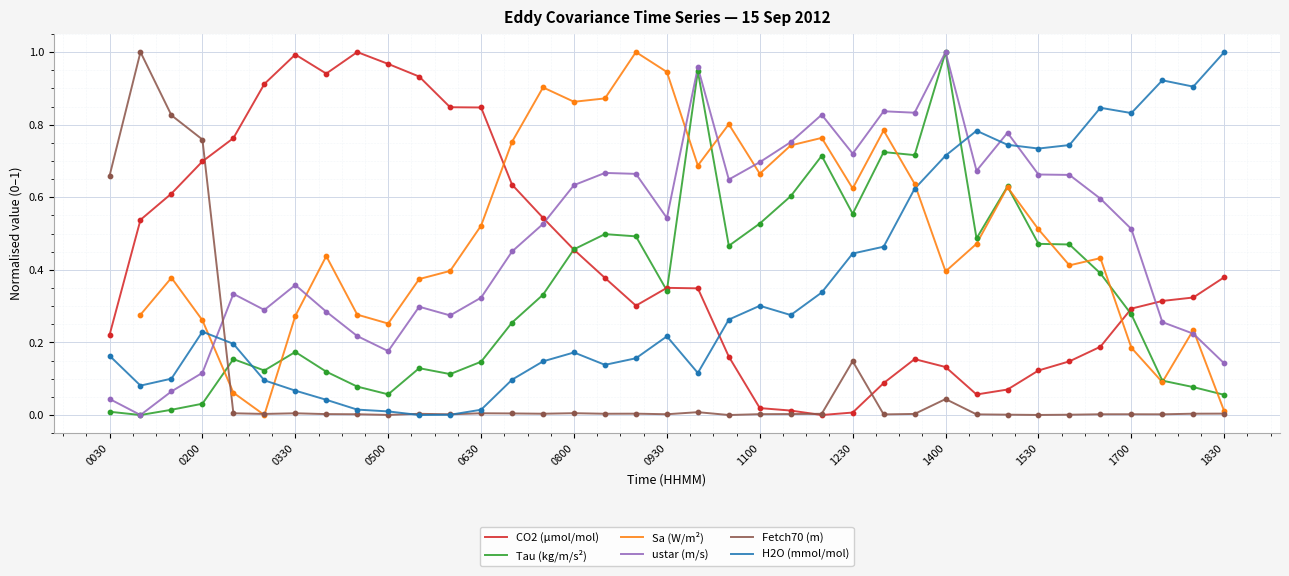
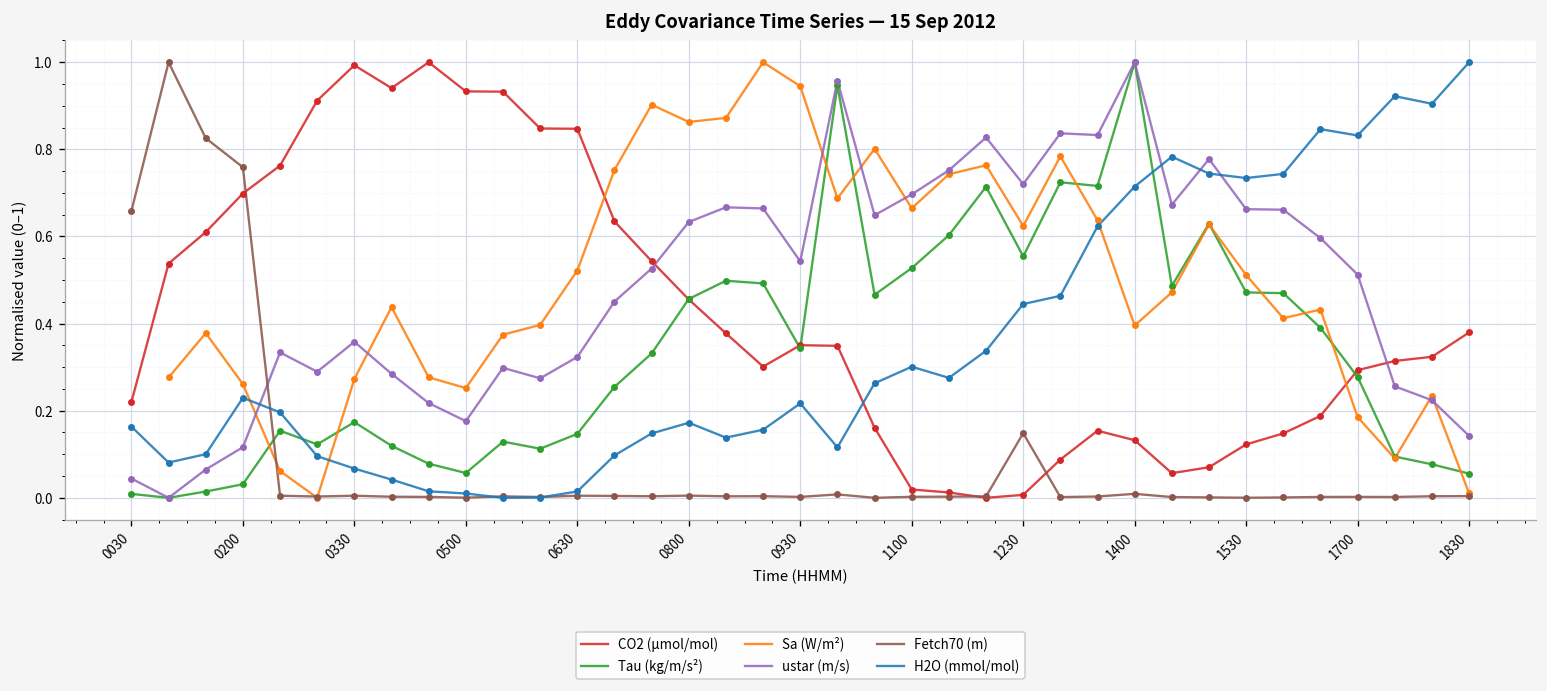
  {
    "CO2 (µmol/mol)": {
      "0030": 0.22,
      "0200": 0.70,
      "0330": 0.99,
-     "0500": 0.97,
+     "0500": 0.93,
      "0630": 0.85,
      "0930": 0.35,
      "1100": 0.02,
      "1230": 0.01,
      "1400": 0.13,
      "1530": 0.12,
      "1700": 0.29,
      "1830": 0.38
    },
    "Tau (kg/m/s²)": {
      "0030": 0.01,
      "0200": 0.03,
      "0330": 0.17,
      "0500": 0.06,
      "0630": 0.15,
      "0930": 0.34,
      "1100": 0.53,
      "1230": 0.55,
      "1530": 0.47,
      "1700": 0.28,
      "1830": 0.06
    },
    "Sa (W/m²)": {
      "0200": 0.26,
      "0330": 0.27,
      "0500": 0.25,
      "0630": 0.52,
      "0800": 0.86,
      "0930": 0.95,
      "1100": 0.66,
      "1230": 0.62,
      "1400": 0.40,
      "1530": 0.51,
      "1700": 0.19
    },
    "ustar (m/s)": {
      "0030": 0.04,
      "0200": 0.12,
      "0330": 0.36,
      "0500": 0.18,
      "0630": 0.32,
      "0800": 0.63,
      "0930": 0.54,
      "1100": 0.70,
      "1230": 0.72,
      "1530": 0.66,
      "1700": 0.51,
      "1830": 0.14
    },
    "Fetch70 (m)": {
      "0030": 0.66,
      "0200": 0.76,
      "0330": 0.00,
      "0500": 0.00,
      "0630": 0.00,
      "0800": 0.01,
      "0930": 0.00,
      "1100": 0.00,
      "1230": 0.15,
-     "1400": 0.04,
+     "1400": 0.01,
      "1530": 0.00,
      "1700": 0.00
    },
    "H2O (mmol/mol)": {
      "0030": 0.16,
      "0200": 0.23,
      "0330": 0.07,
      "0500": 0.01,
      "0630": 0.01,
      "0800": 0.17,
      "0930": 0.22,
      "1100": 0.30,
      "1230": 0.44,
      "1400": 0.71,
      "1530": 0.73,
      "1700": 0.83,
      "1830": 1.00
    }
  }
